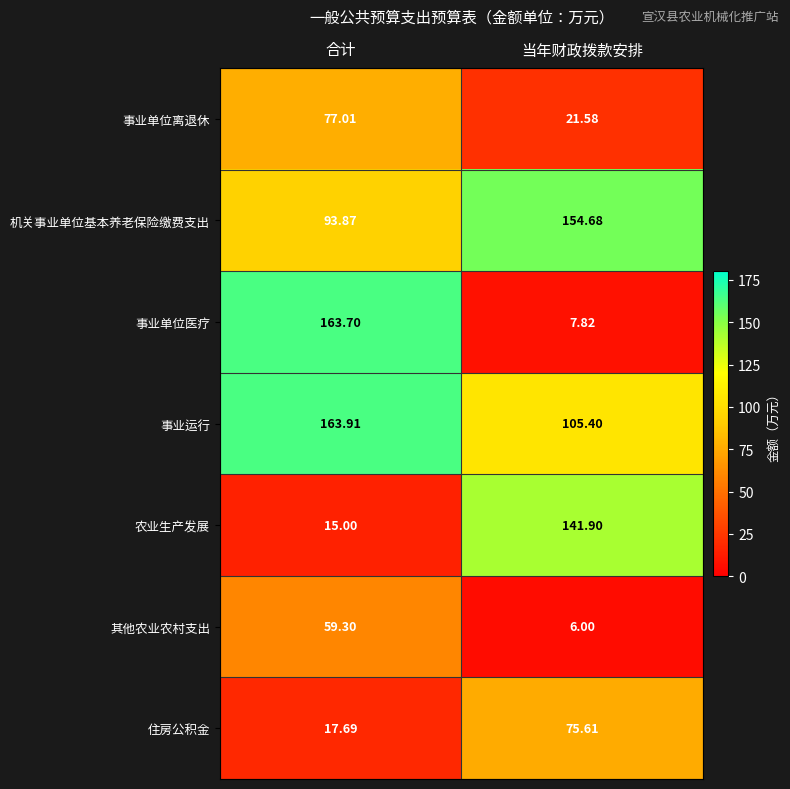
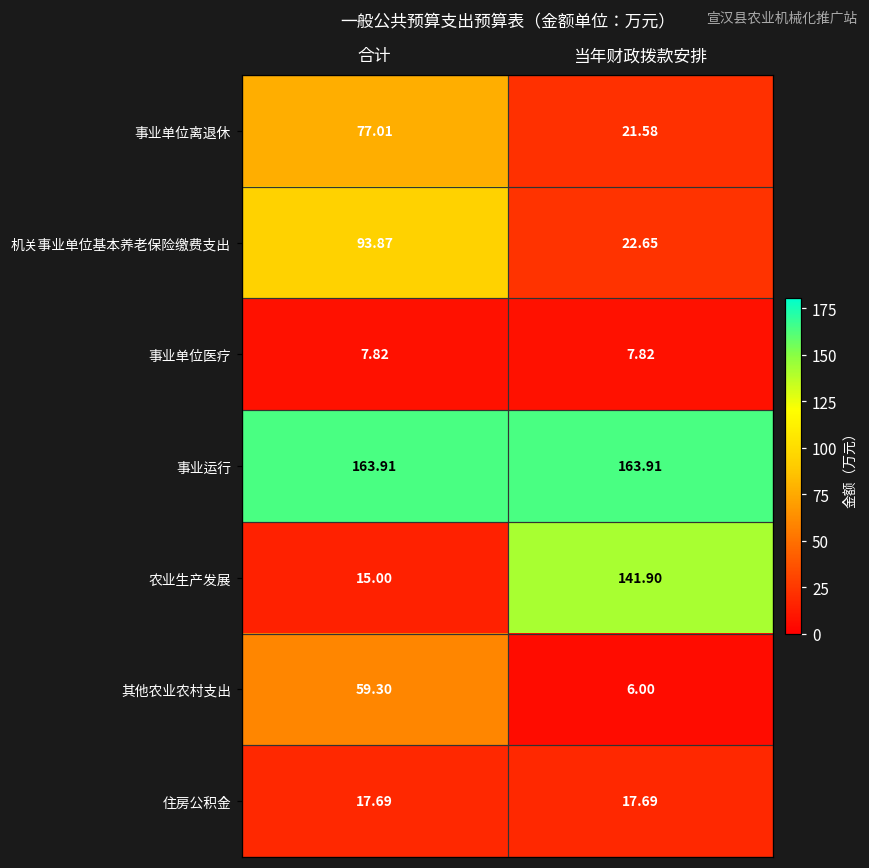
  {
    "事业单位离退休": {
      "合计": 77.01,
      "当年财政拨款安排": 21.58
    },
    "机关事业单位基本养老保险缴费支出": {
      "合计": 93.87,
-     "当年财政拨款安排": 154.68
+     "当年财政拨款安排": 22.65
    },
    "事业单位医疗": {
-     "合计": 163.70,
+     "合计": 7.82,
      "当年财政拨款安排": 7.82
    },
    "事业运行": {
      "合计": 163.91,
-     "当年财政拨款安排": 105.40
+     "当年财政拨款安排": 163.91
    },
    "农业生产发展": {
      "合计": 15.00,
      "当年财政拨款安排": 141.90
    },
    "其他农业农村支出": {
      "合计": 59.30,
      "当年财政拨款安排": 6.00
    },
    "住房公积金": {
      "合计": 17.69,
-     "当年财政拨款安排": 75.61
+     "当年财政拨款安排": 17.69
    }
  }
